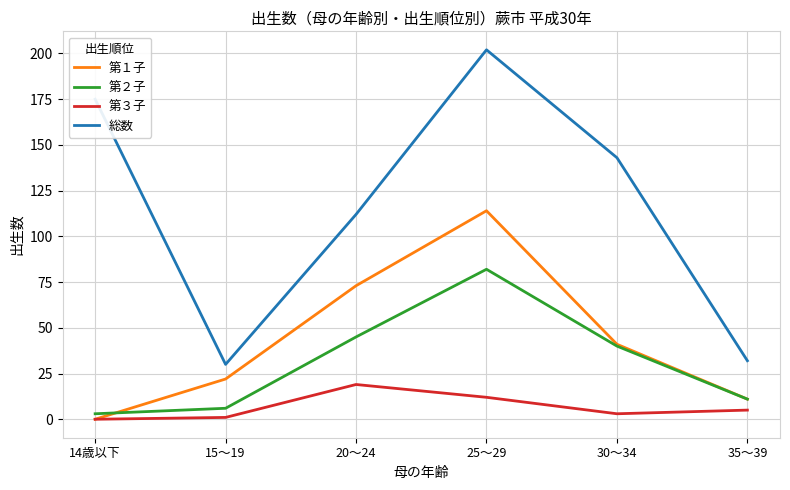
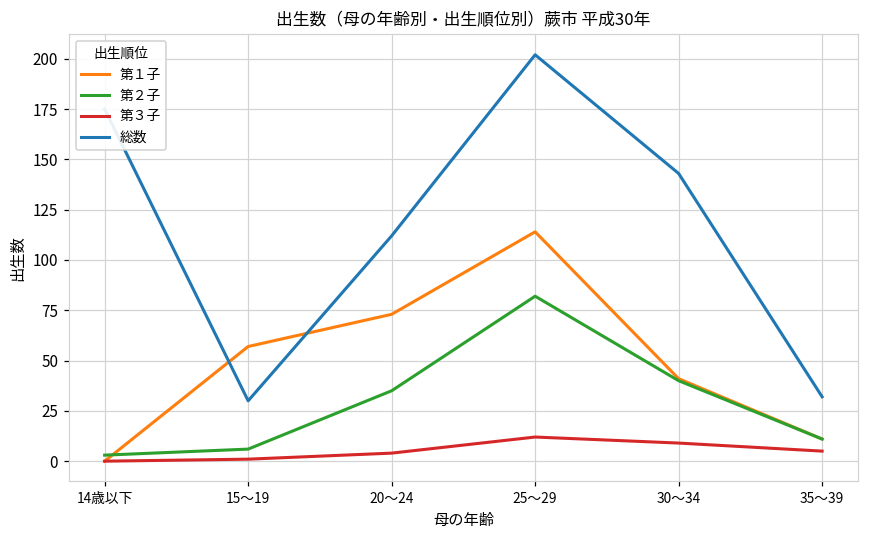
  {
    "第１子": {
-     "15～19": 22,
+     "15～19": 57,
      "20～24": 73,
      "25～29": 114
    },
    "第２子": {
      "14歳以下": 3,
      "15～19": 6,
-     "20～24": 45,
+     "20～24": 35,
      "25～29": 82
    },
    "第３子": {
      "15～19": 1,
-     "20～24": 19,
+     "20～24": 4,
      "25～29": 12,
-     "30～34": 3,
+     "30～34": 9,
      "35～39": 5
    },
    "総数": {
      "15～19": 30,
      "20～24": 112,
      "25～29": 202,
      "30～34": 143,
      "35～39": 32
    }
  }
